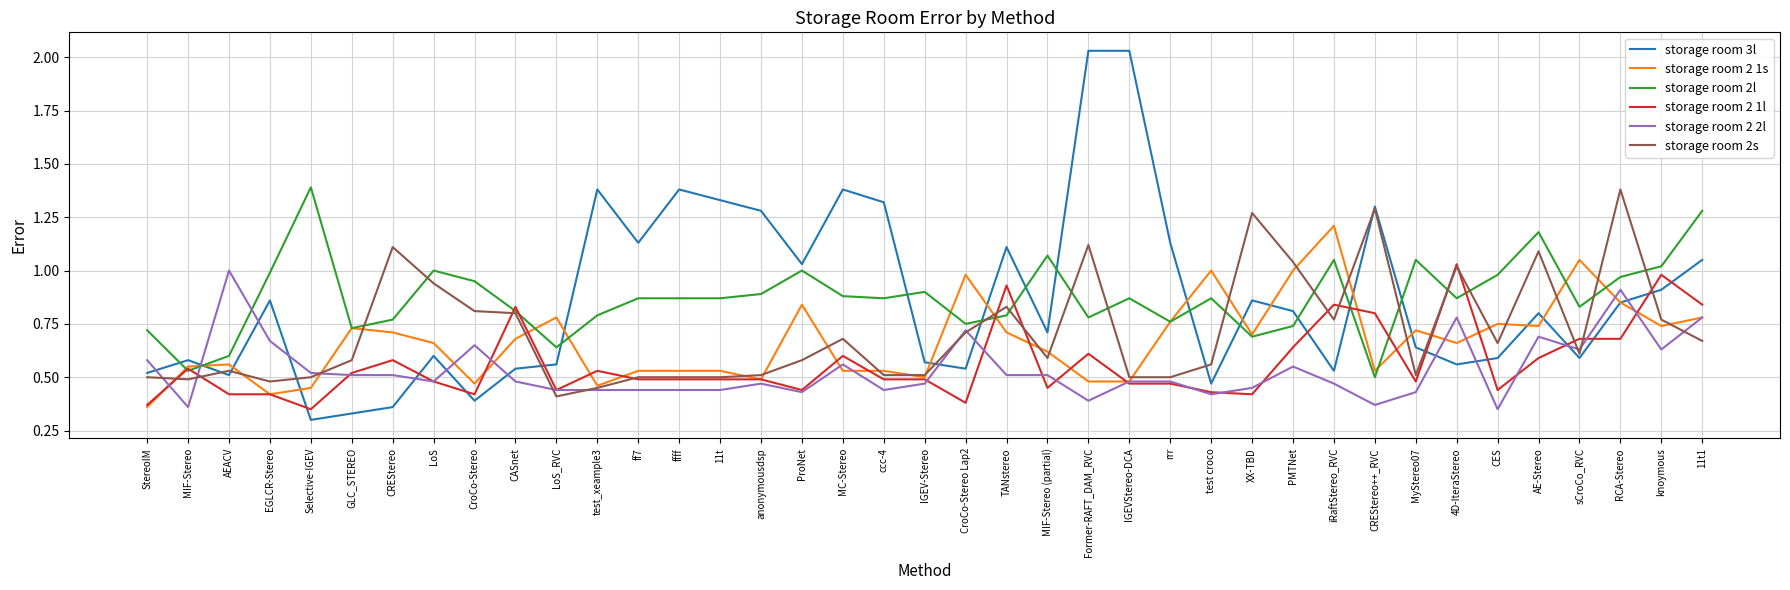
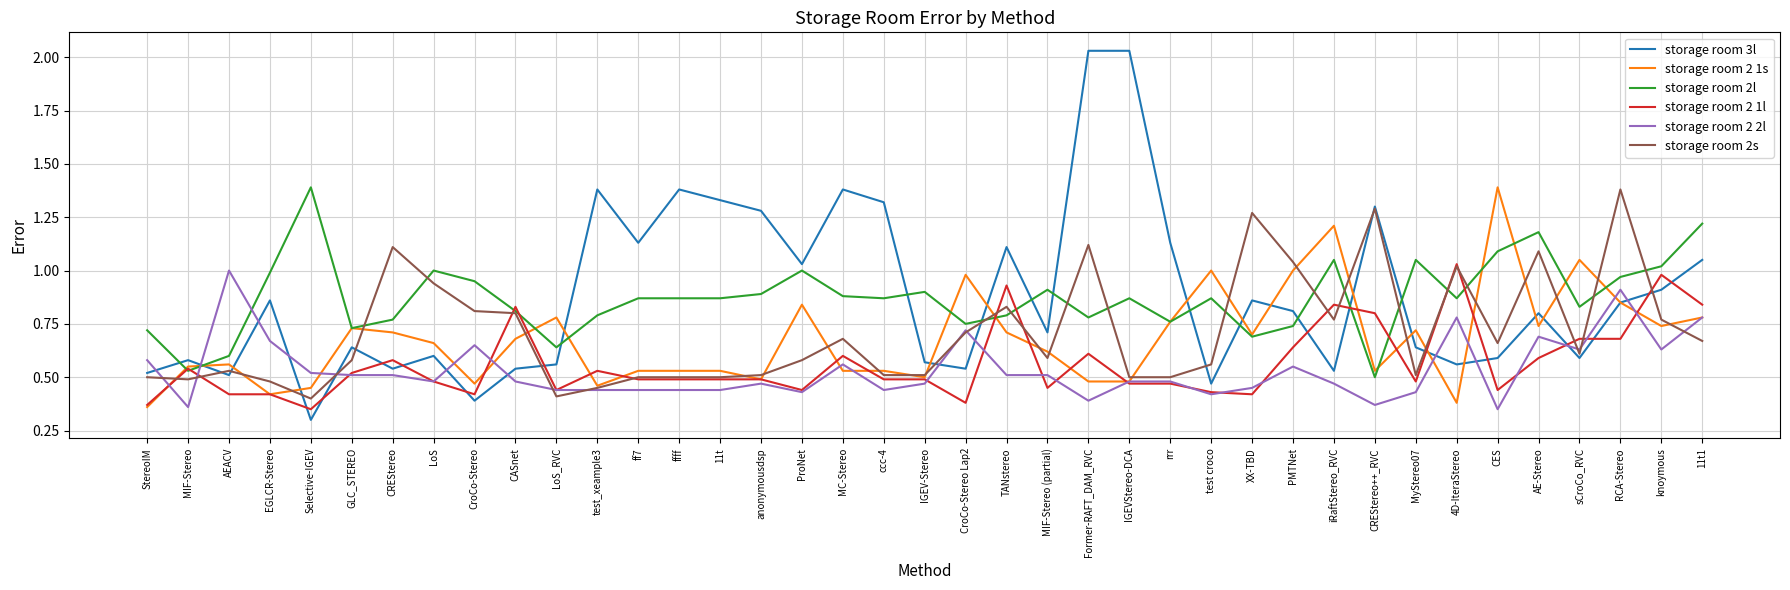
  {
    "storage room 3l": {
      "StereoIM": 0.52,
      "MIF-Stereo": 0.58,
      "AEACV": 0.51,
      "EGLCR-Stereo": 0.86,
      "Selective-IGEV": 0.30,
-     "GLC_STEREO": 0.33,
-     "CREStereo": 0.36,
+     "GLC_STEREO": 0.64,
+     "CREStereo": 0.54,
      "LoS": 0.60,
      "CroCo-Stereo": 0.39,
      "CASnet": 0.54,
      "LoS_RVC": 0.56,
      "test_xeample3": 1.38,
      "ff7": 1.13,
      "ffff": 1.38,
      "11t": 1.33,
      "anonymousdsp": 1.28,
      "ProNet": 1.03,
      "MC-Stereo": 1.38,
      "ccc-4": 1.32,
      "IGEV-Stereo": 0.57,
      "CroCo-Stereo Lap2": 0.54,
      "TANstereo": 1.11,
      "MIF-Stereo (partial)": 0.71,
      "Former-RAFT_DAM_RVC": 2.03,
      "IGEVStereo-DCA": 2.03,
      "rrr": 1.13,
      "test croco": 0.47,
      "XX-TBD": 0.86,
      "PMTNet": 0.81,
      "iRaftStereo_RVC": 0.53,
      "MyStereo07": 0.64,
      "4D-IteraStereo": 0.56,
      "CES": 0.59,
      "AE-Stereo": 0.80,
      "sCroCo_RVC": 0.59,
      "knoymous": 0.91,
      "11t1": 1.05
    },
    "storage room 2 1s": {
      "AEACV": 0.56,
      "Selective-IGEV": 0.45,
      "CREStereo": 0.71,
      "LoS": 0.66,
      "CroCo-Stereo": 0.47,
      "CASnet": 0.68,
      "LoS_RVC": 0.78,
      "ff7": 0.53,
      "ffff": 0.53,
      "11t": 0.53,
      "ProNet": 0.84,
      "MC-Stereo": 0.53,
      "ccc-4": 0.53,
      "CroCo-Stereo Lap2": 0.98,
      "TANstereo": 0.71,
      "MIF-Stereo (partial)": 0.62,
      "Former-RAFT_DAM_RVC": 0.48,
      "test croco": 1.00,
      "PMTNet": 1.00,
      "iRaftStereo_RVC": 1.21,
      "CREStereo++_RVC": 0.53,
      "MyStereo07": 0.72,
-     "4D-IteraStereo": 0.66,
-     "CES": 0.75,
+     "4D-IteraStereo": 0.38,
+     "CES": 1.39,
      "AE-Stereo": 0.74,
      "sCroCo_RVC": 1.05,
      "knoymous": 0.74
    },
    "storage room 2l": {
      "StereoIM": 0.72,
      "AEACV": 0.60,
      "EGLCR-Stereo": 0.99,
      "Selective-IGEV": 1.39,
      "CREStereo": 0.77,
      "LoS": 1.00,
      "CroCo-Stereo": 0.95,
      "LoS_RVC": 0.64,
      "test_xeample3": 0.79,
      "ff7": 0.87,
      "ffff": 0.87,
      "11t": 0.87,
      "anonymousdsp": 0.89,
      "ProNet": 1.00,
      "MC-Stereo": 0.88,
      "ccc-4": 0.87,
      "IGEV-Stereo": 0.90,
      "CroCo-Stereo Lap2": 0.75,
      "TANstereo": 0.79,
-     "MIF-Stereo (partial)": 1.07,
+     "MIF-Stereo (partial)": 0.91,
      "Former-RAFT_DAM_RVC": 0.78,
      "IGEVStereo-DCA": 0.87,
      "test croco": 0.87,
      "PMTNet": 0.74,
      "iRaftStereo_RVC": 1.05,
      "CREStereo++_RVC": 0.50,
      "MyStereo07": 1.05,
      "4D-IteraStereo": 0.87,
-     "CES": 0.98,
+     "CES": 1.09,
      "AE-Stereo": 1.18,
      "sCroCo_RVC": 0.83,
      "RCA-Stereo": 0.97,
      "knoymous": 1.02,
-     "11t1": 1.28
+     "11t1": 1.22
    },
    "storage room 2 1l": {
      "AEACV": 0.42,
      "Selective-IGEV": 0.35,
      "CREStereo": 0.58,
      "CroCo-Stereo": 0.42,
      "CASnet": 0.83,
      "test_xeample3": 0.53,
      "MC-Stereo": 0.60,
      "ccc-4": 0.49,
      "CroCo-Stereo Lap2": 0.38,
      "TANstereo": 0.93,
      "MIF-Stereo (partial)": 0.45,
      "Former-RAFT_DAM_RVC": 0.61,
      "XX-TBD": 0.42,
      "PMTNet": 0.64,
      "iRaftStereo_RVC": 0.84,
      "CREStereo++_RVC": 0.80,
      "MyStereo07": 0.48,
      "CES": 0.44,
      "AE-Stereo": 0.59,
      "sCroCo_RVC": 0.68,
      "RCA-Stereo": 0.68,
      "knoymous": 0.98,
      "11t1": 0.84
    },
    "storage room 2 2l": {
      "StereoIM": 0.58,
      "MIF-Stereo": 0.36,
      "AEACV": 1.00,
      "EGLCR-Stereo": 0.67,
      "Selective-IGEV": 0.52,
      "CREStereo": 0.51,
      "CroCo-Stereo": 0.65,
      "CASnet": 0.48,
      "ff7": 0.44,
      "ffff": 0.44,
      "11t": 0.44,
      "anonymousdsp": 0.47,
      "MC-Stereo": 0.56,
      "ccc-4": 0.44,
      "IGEV-Stereo": 0.47,
      "TANstereo": 0.51,
      "MIF-Stereo (partial)": 0.51,
      "Former-RAFT_DAM_RVC": 0.39,
      "XX-TBD": 0.45,
      "PMTNet": 0.55,
      "iRaftStereo_RVC": 0.47,
      "CREStereo++_RVC": 0.37,
      "MyStereo07": 0.43,
      "4D-IteraStereo": 0.78,
      "CES": 0.35,
      "AE-Stereo": 0.69,
      "sCroCo_RVC": 0.63,
      "RCA-Stereo": 0.91,
      "knoymous": 0.63
    },
    "storage room 2s": {
      "StereoIM": 0.5,
      "MIF-Stereo": 0.5,
      "AEACV": 0.53,
      "EGLCR-Stereo": 0.48,
-     "Selective-IGEV": 0.5,
+     "Selective-IGEV": 0.4,
      "GLC_STEREO": 0.58,
      "CREStereo": 1.1,
      "LoS": 0.94,
      "CroCo-Stereo": 0.8,
      "LoS_RVC": 0.4,
      "anonymousdsp": 0.5,
      "ProNet": 0.58,
      "MC-Stereo": 0.68,
      "ccc-4": 0.5,
      "TANstereo": 0.83,
      "MIF-Stereo (partial)": 0.6,
      "Former-RAFT_DAM_RVC": 1.12,
      "IGEVStereo-DCA": 0.5,
      "rrr": 0.5,
      "test croco": 0.56,
      "XX-TBD": 1.27,
      "PMTNet": 1.04,
      "iRaftStereo_RVC": 0.77,
      "MyStereo07": 0.5,
      "CES": 0.66,
      "AE-Stereo": 1.1,
      "sCroCo_RVC": 0.6,
      "RCA-Stereo": 1.38,
      "knoymous": 0.77,
      "11t1": 0.67
    }
  }
